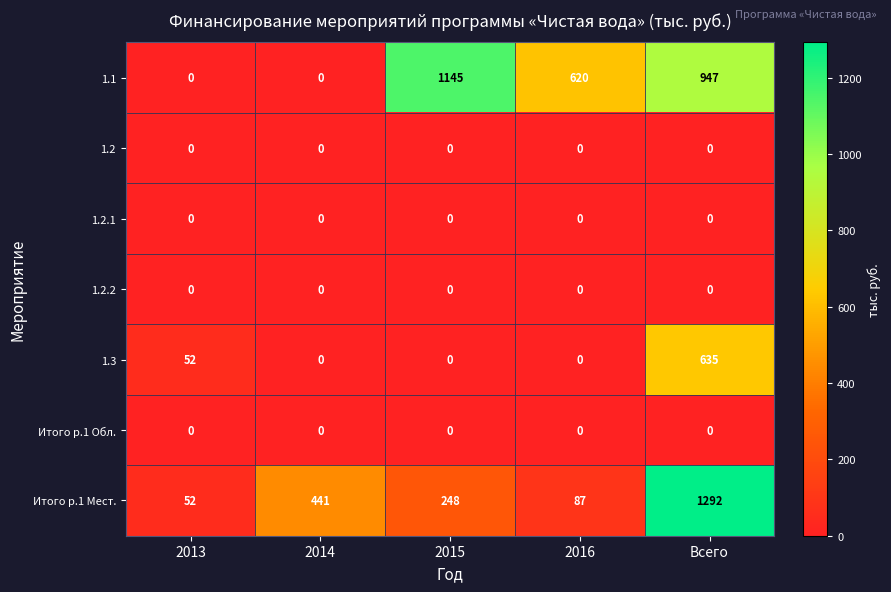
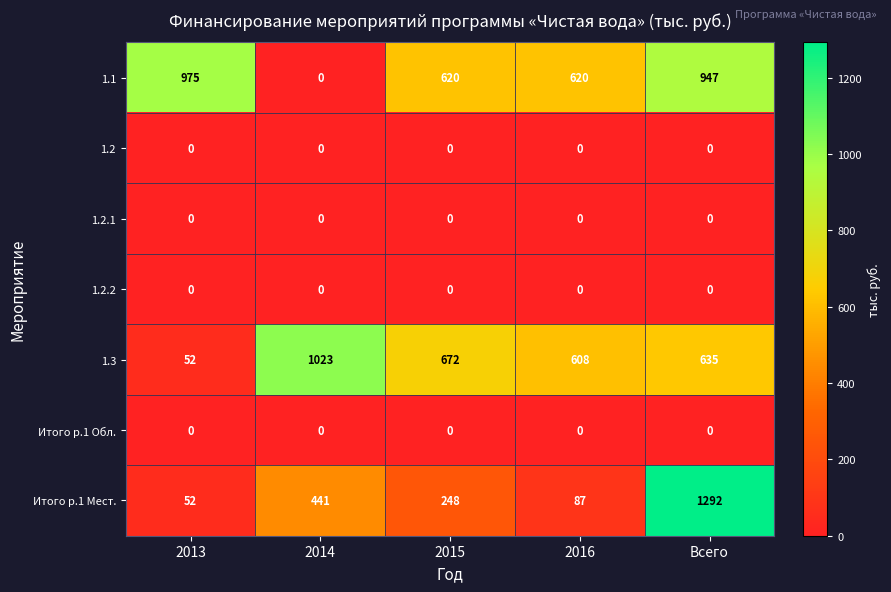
  {
    "1.1": {
-     "2013": 0,
+     "2013": 975,
      "2014": 0,
-     "2015": 1145,
+     "2015": 620,
      "2016": 620,
      "Всего": 947
    },
    "1.2": {
      "2013": 0,
      "2014": 0,
      "2015": 0,
      "2016": 0,
      "Всего": 0
    },
    "1.2.1": {
      "2013": 0,
      "2014": 0,
      "2015": 0,
      "2016": 0,
      "Всего": 0
    },
    "1.2.2": {
      "2013": 0,
      "2014": 0,
      "2015": 0,
      "2016": 0,
      "Всего": 0
    },
    "1.3": {
      "2013": 52,
-     "2014": 0,
-     "2015": 0,
-     "2016": 0,
+     "2014": 1023,
+     "2015": 672,
+     "2016": 608,
      "Всего": 635
    },
    "Итого р.1 Обл.": {
      "2013": 0,
      "2014": 0,
      "2015": 0,
      "2016": 0,
      "Всего": 0
    },
    "Итого р.1 Мест.": {
      "2013": 52,
      "2014": 441,
      "2015": 248,
      "2016": 87,
      "Всего": 1292
    }
  }
